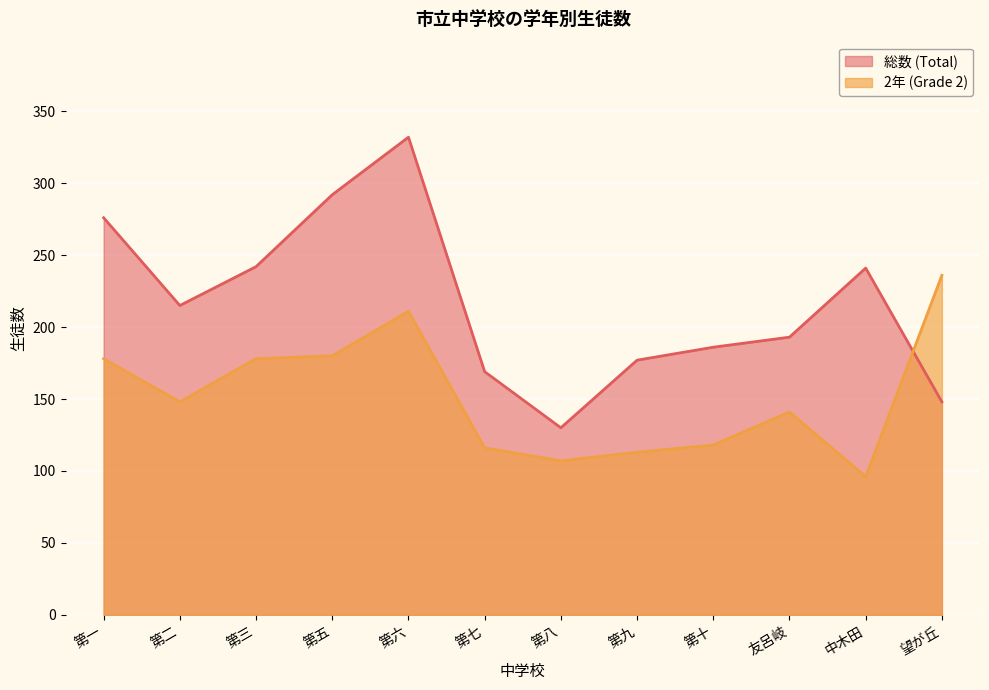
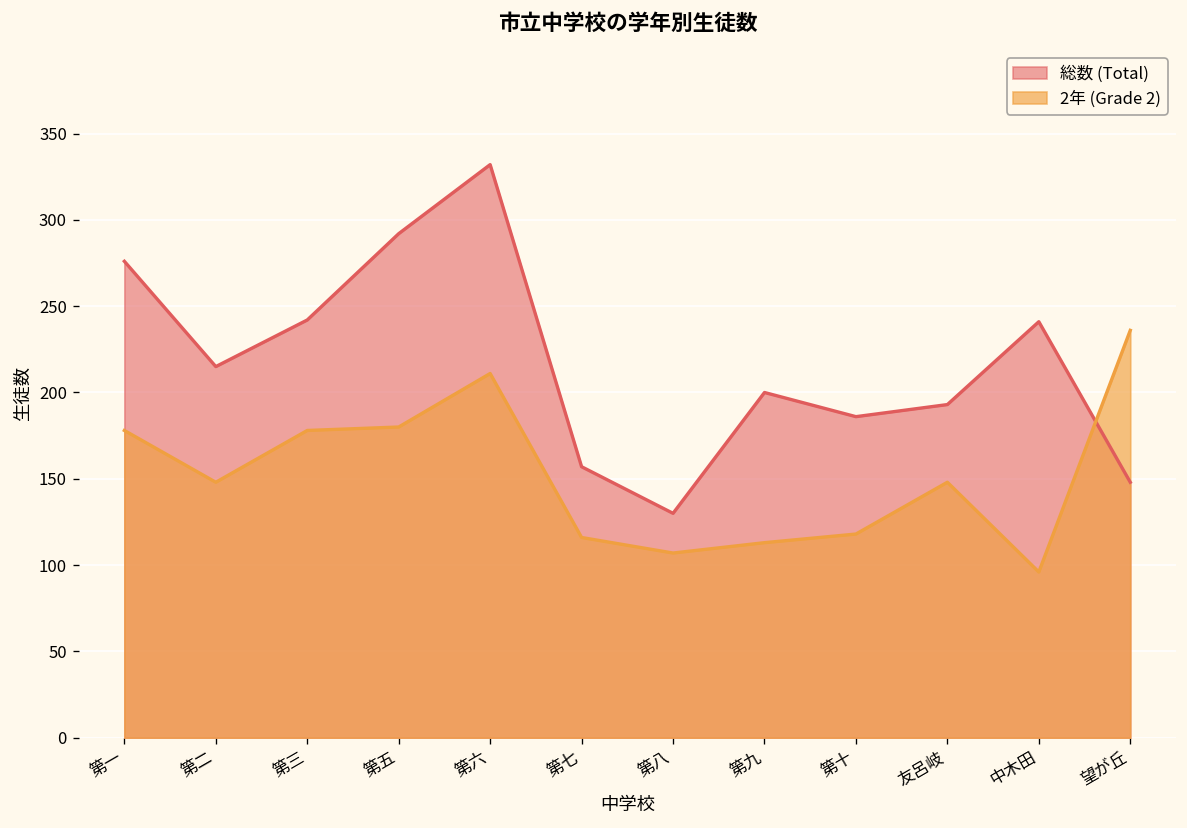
  {
    "総数 (Total)": {
      "第一": 276,
      "第二": 215,
      "第三": 242,
      "第五": 292,
      "第六": 332,
-     "第七": 169,
+     "第七": 157,
      "第八": 130,
-     "第九": 177,
+     "第九": 200,
      "第十": 186,
      "友呂岐": 193,
      "中木田": 241,
      "望が丘": 148
    },
    "2年 (Grade 2)": {
      "第一": 178,
      "第二": 148,
      "第三": 178,
      "第五": 180,
      "第六": 211,
      "第七": 116,
      "第八": 107,
      "第九": 113,
      "第十": 118,
-     "友呂岐": 141,
+     "友呂岐": 148,
      "中木田": 96,
      "望が丘": 236
    }
  }
